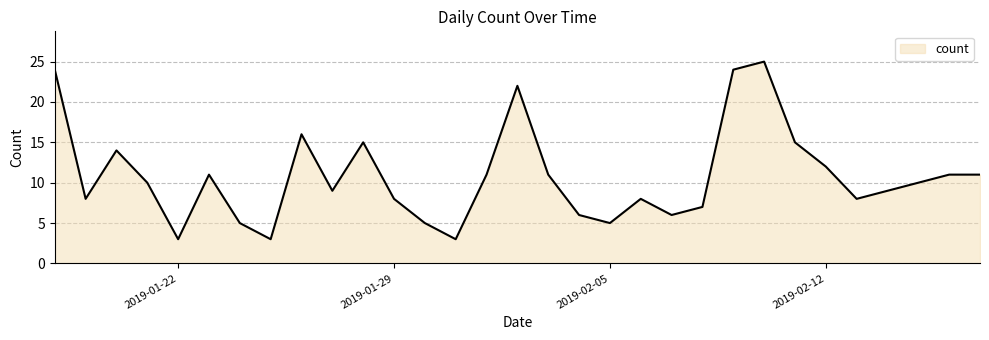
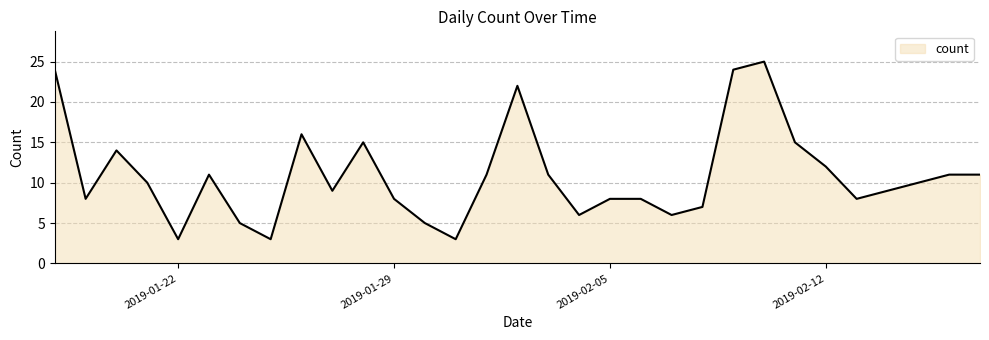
  {
    "2019-01-22": 3,
    "2019-01-29": 8,
-   "2019-02-05": 5,
+   "2019-02-05": 8,
    "2019-02-12": 12
  }
